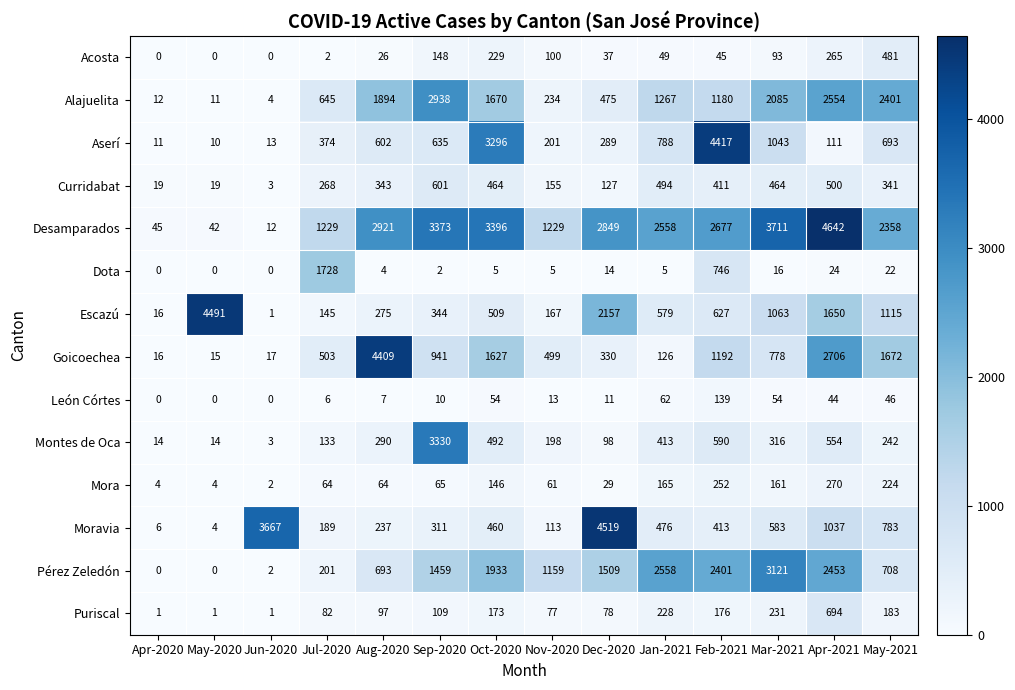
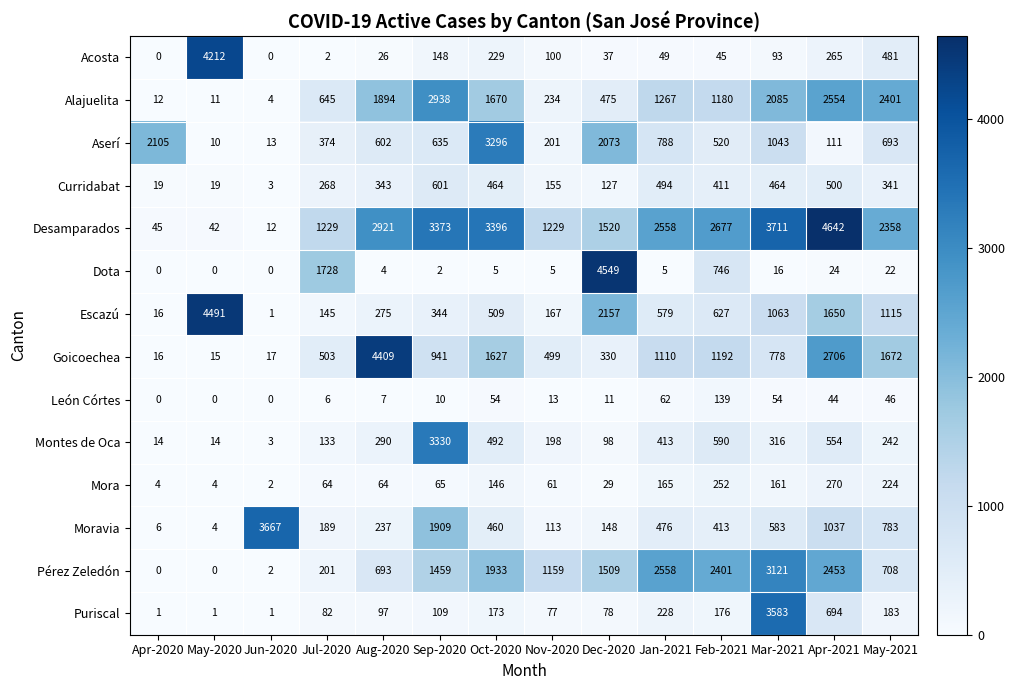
  {
    "Acosta": {
      "Apr-2020": 0,
-     "May-2020": 0,
+     "May-2020": 4212,
      "Jun-2020": 0,
      "Jul-2020": 2,
      "Aug-2020": 26,
      "Sep-2020": 148,
      "Oct-2020": 229,
      "Nov-2020": 100,
      "Dec-2020": 37,
      "Jan-2021": 49,
      "Feb-2021": 45,
      "Mar-2021": 93,
      "Apr-2021": 265,
      "May-2021": 481
    },
    "Alajuelita": {
      "Apr-2020": 12,
      "May-2020": 11,
      "Jun-2020": 4,
      "Jul-2020": 645,
      "Aug-2020": 1894,
      "Sep-2020": 2938,
      "Oct-2020": 1670,
      "Nov-2020": 234,
      "Dec-2020": 475,
      "Jan-2021": 1267,
      "Feb-2021": 1180,
      "Mar-2021": 2085,
      "Apr-2021": 2554,
      "May-2021": 2401
    },
    "Aserí": {
-     "Apr-2020": 11,
+     "Apr-2020": 2105,
      "May-2020": 10,
      "Jun-2020": 13,
      "Jul-2020": 374,
      "Aug-2020": 602,
      "Sep-2020": 635,
      "Oct-2020": 3296,
      "Nov-2020": 201,
-     "Dec-2020": 289,
+     "Dec-2020": 2073,
      "Jan-2021": 788,
-     "Feb-2021": 4417,
+     "Feb-2021": 520,
      "Mar-2021": 1043,
      "Apr-2021": 111,
      "May-2021": 693
    },
    "Curridabat": {
      "Apr-2020": 19,
      "May-2020": 19,
      "Jun-2020": 3,
      "Jul-2020": 268,
      "Aug-2020": 343,
      "Sep-2020": 601,
      "Oct-2020": 464,
      "Nov-2020": 155,
      "Dec-2020": 127,
      "Jan-2021": 494,
      "Feb-2021": 411,
      "Mar-2021": 464,
      "Apr-2021": 500,
      "May-2021": 341
    },
    "Desamparados": {
      "Apr-2020": 45,
      "May-2020": 42,
      "Jun-2020": 12,
      "Jul-2020": 1229,
      "Aug-2020": 2921,
      "Sep-2020": 3373,
      "Oct-2020": 3396,
      "Nov-2020": 1229,
-     "Dec-2020": 2849,
+     "Dec-2020": 1520,
      "Jan-2021": 2558,
      "Feb-2021": 2677,
      "Mar-2021": 3711,
      "Apr-2021": 4642,
      "May-2021": 2358
    },
    "Dota": {
      "Apr-2020": 0,
      "May-2020": 0,
      "Jun-2020": 0,
      "Jul-2020": 1728,
      "Aug-2020": 4,
      "Sep-2020": 2,
      "Oct-2020": 5,
      "Nov-2020": 5,
-     "Dec-2020": 14,
+     "Dec-2020": 4549,
      "Jan-2021": 5,
      "Feb-2021": 746,
      "Mar-2021": 16,
      "Apr-2021": 24,
      "May-2021": 22
    },
    "Escazú": {
      "Apr-2020": 16,
      "May-2020": 4491,
      "Jun-2020": 1,
      "Jul-2020": 145,
      "Aug-2020": 275,
      "Sep-2020": 344,
      "Oct-2020": 509,
      "Nov-2020": 167,
      "Dec-2020": 2157,
      "Jan-2021": 579,
      "Feb-2021": 627,
      "Mar-2021": 1063,
      "Apr-2021": 1650,
      "May-2021": 1115
    },
    "Goicoechea": {
      "Apr-2020": 16,
      "May-2020": 15,
      "Jun-2020": 17,
      "Jul-2020": 503,
      "Aug-2020": 4409,
      "Sep-2020": 941,
      "Oct-2020": 1627,
      "Nov-2020": 499,
      "Dec-2020": 330,
-     "Jan-2021": 126,
+     "Jan-2021": 1110,
      "Feb-2021": 1192,
      "Mar-2021": 778,
      "Apr-2021": 2706,
      "May-2021": 1672
    },
    "León Córtes": {
      "Apr-2020": 0,
      "May-2020": 0,
      "Jun-2020": 0,
      "Jul-2020": 6,
      "Aug-2020": 7,
      "Sep-2020": 10,
      "Oct-2020": 54,
      "Nov-2020": 13,
      "Dec-2020": 11,
      "Jan-2021": 62,
      "Feb-2021": 139,
      "Mar-2021": 54,
      "Apr-2021": 44,
      "May-2021": 46
    },
    "Montes de Oca": {
      "Apr-2020": 14,
      "May-2020": 14,
      "Jun-2020": 3,
      "Jul-2020": 133,
      "Aug-2020": 290,
      "Sep-2020": 3330,
      "Oct-2020": 492,
      "Nov-2020": 198,
      "Dec-2020": 98,
      "Jan-2021": 413,
      "Feb-2021": 590,
      "Mar-2021": 316,
      "Apr-2021": 554,
      "May-2021": 242
    },
    "Mora": {
      "Apr-2020": 4,
      "May-2020": 4,
      "Jun-2020": 2,
      "Jul-2020": 64,
      "Aug-2020": 64,
      "Sep-2020": 65,
      "Oct-2020": 146,
      "Nov-2020": 61,
      "Dec-2020": 29,
      "Jan-2021": 165,
      "Feb-2021": 252,
      "Mar-2021": 161,
      "Apr-2021": 270,
      "May-2021": 224
    },
    "Moravia": {
      "Apr-2020": 6,
      "May-2020": 4,
      "Jun-2020": 3667,
      "Jul-2020": 189,
      "Aug-2020": 237,
-     "Sep-2020": 311,
+     "Sep-2020": 1909,
      "Oct-2020": 460,
      "Nov-2020": 113,
-     "Dec-2020": 4519,
+     "Dec-2020": 148,
      "Jan-2021": 476,
      "Feb-2021": 413,
      "Mar-2021": 583,
      "Apr-2021": 1037,
      "May-2021": 783
    },
    "Pérez Zeledón": {
      "Apr-2020": 0,
      "May-2020": 0,
      "Jun-2020": 2,
      "Jul-2020": 201,
      "Aug-2020": 693,
      "Sep-2020": 1459,
      "Oct-2020": 1933,
      "Nov-2020": 1159,
      "Dec-2020": 1509,
      "Jan-2021": 2558,
      "Feb-2021": 2401,
      "Mar-2021": 3121,
      "Apr-2021": 2453,
      "May-2021": 708
    },
    "Puriscal": {
      "Apr-2020": 1,
      "May-2020": 1,
      "Jun-2020": 1,
      "Jul-2020": 82,
      "Aug-2020": 97,
      "Sep-2020": 109,
      "Oct-2020": 173,
      "Nov-2020": 77,
      "Dec-2020": 78,
      "Jan-2021": 228,
      "Feb-2021": 176,
-     "Mar-2021": 231,
+     "Mar-2021": 3583,
      "Apr-2021": 694,
      "May-2021": 183
    }
  }
